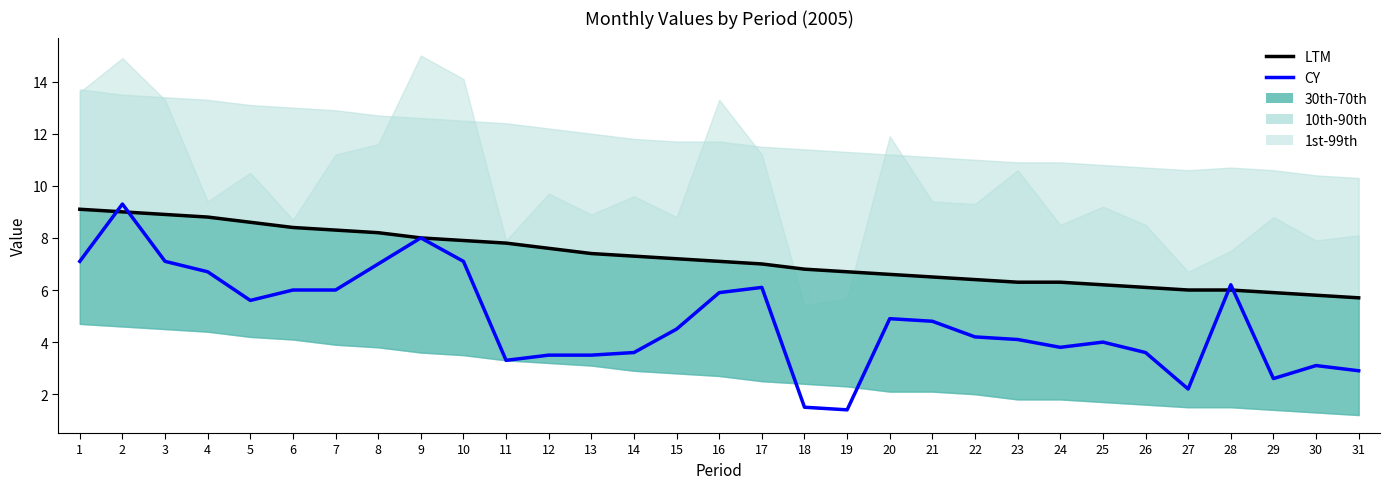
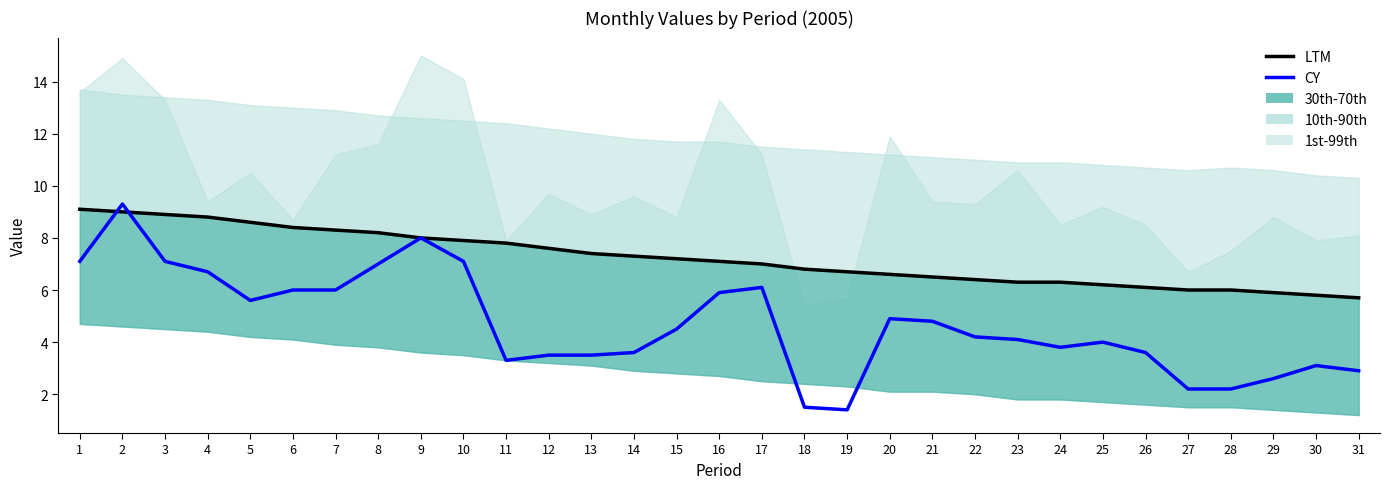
  {
    "30th-70th": {
      "1": 9.1,
      "2": 9.0,
      "3": 8.9,
      "4": 8.8,
      "5": 8.6,
      "6": 8.4,
      "7": 8.3,
      "8": 8.2,
      "10": 7.9,
      "11": 7.8,
      "12": 7.6,
      "13": 7.4,
      "14": 7.3,
      "15": 7.2,
      "16": 7.1,
      "17": 7.0,
      "18": 6.8,
      "19": 6.7,
      "20": 6.6,
      "21": 6.5,
      "22": 6.4,
      "23": 6.3,
      "24": 6.3,
      "25": 6.2,
      "26": 6.1,
      "27": 6.0,
      "28": 6.0,
      "29": 5.9,
      "30": 5.8,
      "31": 5.7
    },
    "CY": {
      "1": 7.1,
      "2": 9.3,
      "3": 7.1,
      "4": 6.7,
      "5": 5.6,
      "6": 6.0,
      "7": 6.0,
      "8": 7.0,
      "10": 7.1,
      "11": 3.3,
      "12": 3.5,
      "13": 3.5,
      "14": 3.6,
      "15": 4.5,
      "16": 5.9,
      "17": 6.1,
      "18": 1.5,
      "19": 1.4,
      "20": 4.9,
      "21": 4.8,
      "22": 4.2,
      "23": 4.1,
      "24": 3.8,
      "25": 4.0,
      "26": 3.6,
      "27": 2.2,
-     "28": 6.2,
+     "28": 2.2,
      "29": 2.6,
      "30": 3.1,
      "31": 2.9
    }
  }
